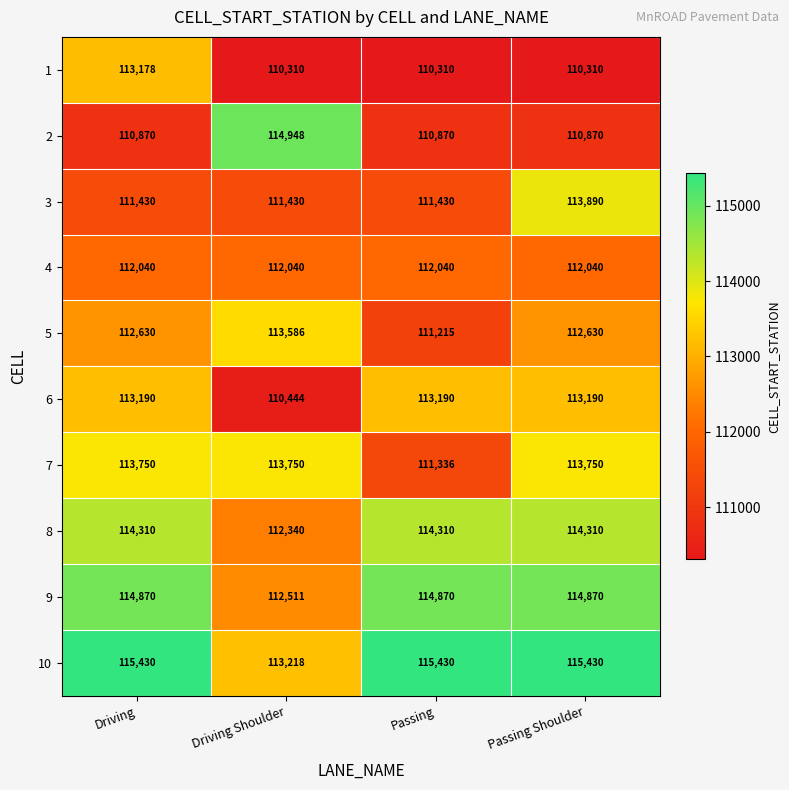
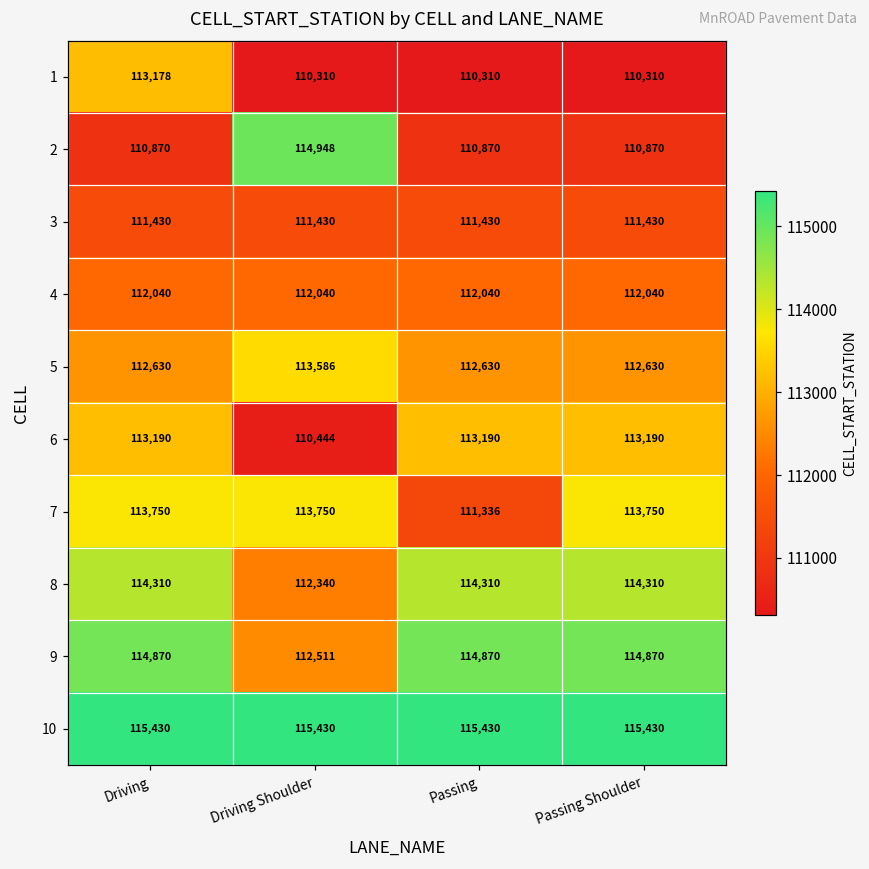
  {
    "1": {
      "Driving": "113,178",
      "Driving Shoulder": "110,310",
      "Passing": "110,310",
      "Passing Shoulder": "110,310"
    },
    "2": {
      "Driving": "110,870",
      "Driving Shoulder": "114,948",
      "Passing": "110,870",
      "Passing Shoulder": "110,870"
    },
    "3": {
      "Driving": "111,430",
      "Driving Shoulder": "111,430",
      "Passing": "111,430",
-     "Passing Shoulder": "113,890"
+     "Passing Shoulder": "111,430"
    },
    "4": {
      "Driving": "112,040",
      "Driving Shoulder": "112,040",
      "Passing": "112,040",
      "Passing Shoulder": "112,040"
    },
    "5": {
      "Driving": "112,630",
      "Driving Shoulder": "113,586",
-     "Passing": "111,215",
+     "Passing": "112,630",
      "Passing Shoulder": "112,630"
    },
    "6": {
      "Driving": "113,190",
      "Driving Shoulder": "110,444",
      "Passing": "113,190",
      "Passing Shoulder": "113,190"
    },
    "7": {
      "Driving": "113,750",
      "Driving Shoulder": "113,750",
      "Passing": "111,336",
      "Passing Shoulder": "113,750"
    },
    "8": {
      "Driving": "114,310",
      "Driving Shoulder": "112,340",
      "Passing": "114,310",
      "Passing Shoulder": "114,310"
    },
    "9": {
      "Driving": "114,870",
      "Driving Shoulder": "112,511",
      "Passing": "114,870",
      "Passing Shoulder": "114,870"
    },
    "10": {
      "Driving": "115,430",
-     "Driving Shoulder": "113,218",
+     "Driving Shoulder": "115,430",
      "Passing": "115,430",
      "Passing Shoulder": "115,430"
    }
  }
